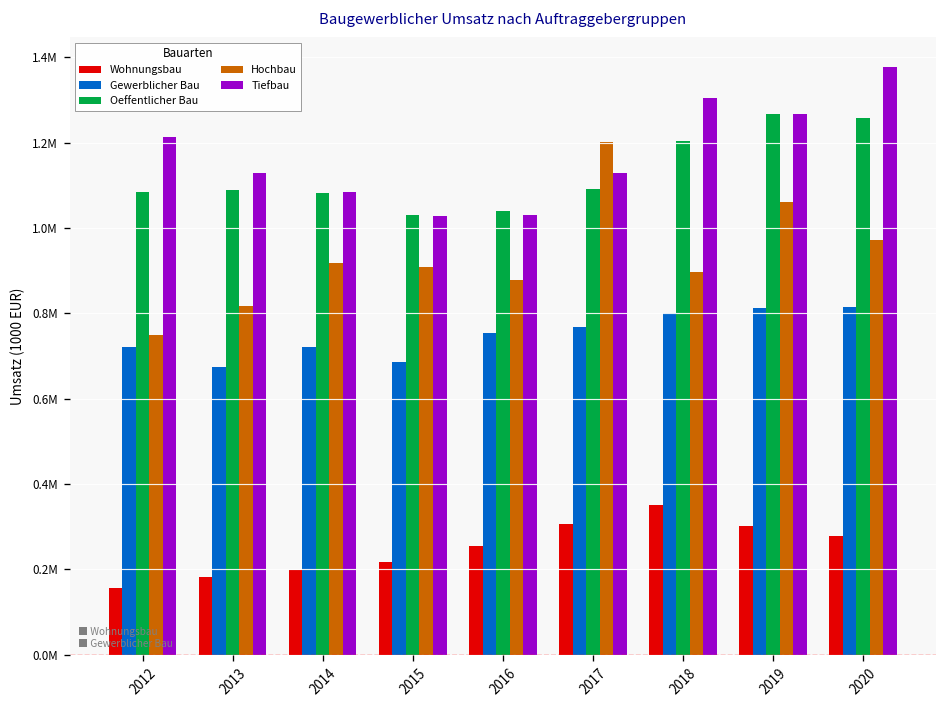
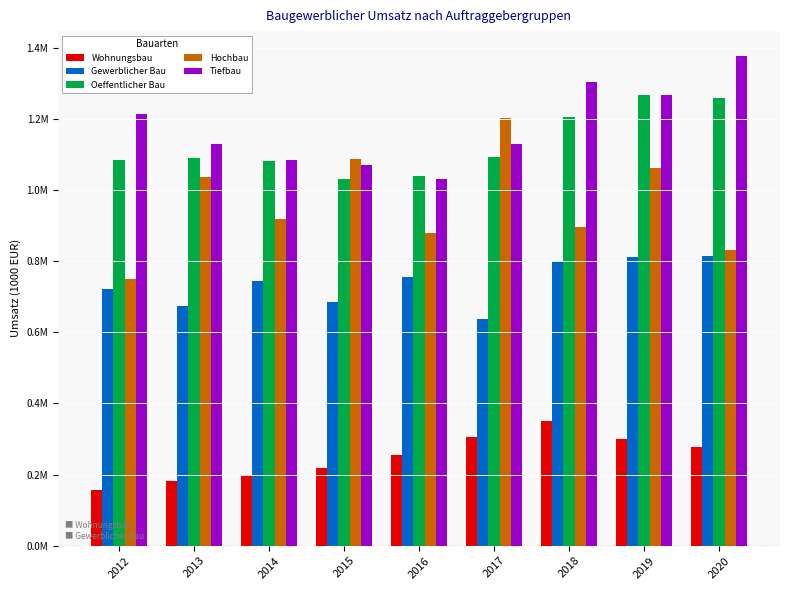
  {
    "Wohnungsbau": {
      "2012": 160000,
      "2013": 180000,
      "2014": 200000,
      "2015": 220000,
      "2016": 260000,
      "2017": 310000,
      "2018": 350000,
      "2019": 300000,
      "2020": 280000
    },
    "Gewerblicher Bau": {
      "2012": 720000,
      "2013": 670000,
-     "2014": 720000,
+     "2014": 740000,
      "2015": 690000,
      "2016": 750000,
-     "2017": 770000,
+     "2017": 640000,
      "2018": 800000,
      "2019": 810000,
      "2020": 810000
    },
    "Oeffentlicher Bau": {
      "2012": 1080000,
      "2013": 1090000,
      "2014": 1080000,
      "2015": 1030000,
      "2016": 1040000,
      "2017": 1090000,
      "2018": 1200000,
      "2019": 1270000,
      "2020": 1260000
    },
    "Hochbau": {
      "2012": 750000,
-     "2013": 820000,
+     "2013": 1040000,
      "2014": 920000,
-     "2015": 910000,
+     "2015": 1090000,
      "2016": 880000,
      "2017": 1200000,
      "2018": 900000,
      "2019": 1060000,
-     "2020": 970000
+     "2020": 830000
    },
    "Tiefbau": {
      "2012": 1210000,
      "2013": 1130000,
      "2014": 1080000,
-     "2015": 1030000,
+     "2015": 1070000,
      "2016": 1030000,
      "2017": 1130000,
      "2018": 1300000,
      "2019": 1270000,
      "2020": 1380000
    }
  }
